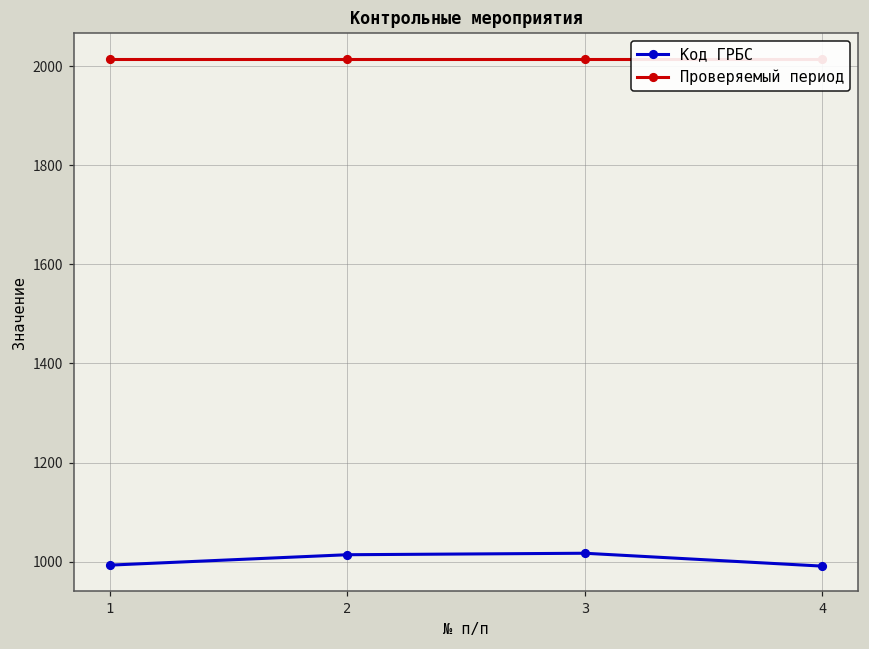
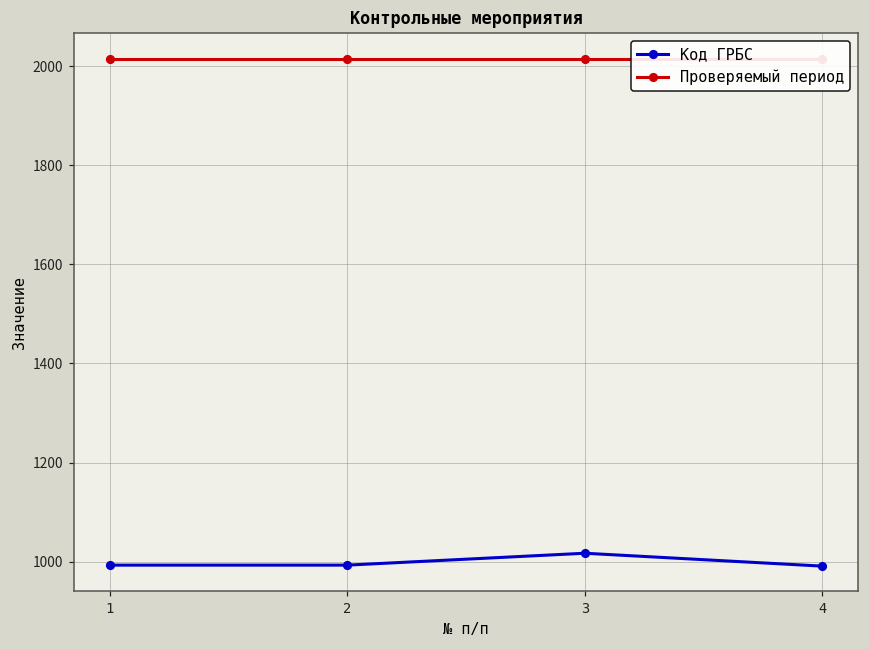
  {
    "Код ГРБС": {
      "1": 990,
-     "2": 1010,
+     "2": 990,
      "3": 1020,
      "4": 990
    },
    "Проверяемый период": {
      "1": 2020,
      "2": 2020,
      "3": 2020
    }
  }
